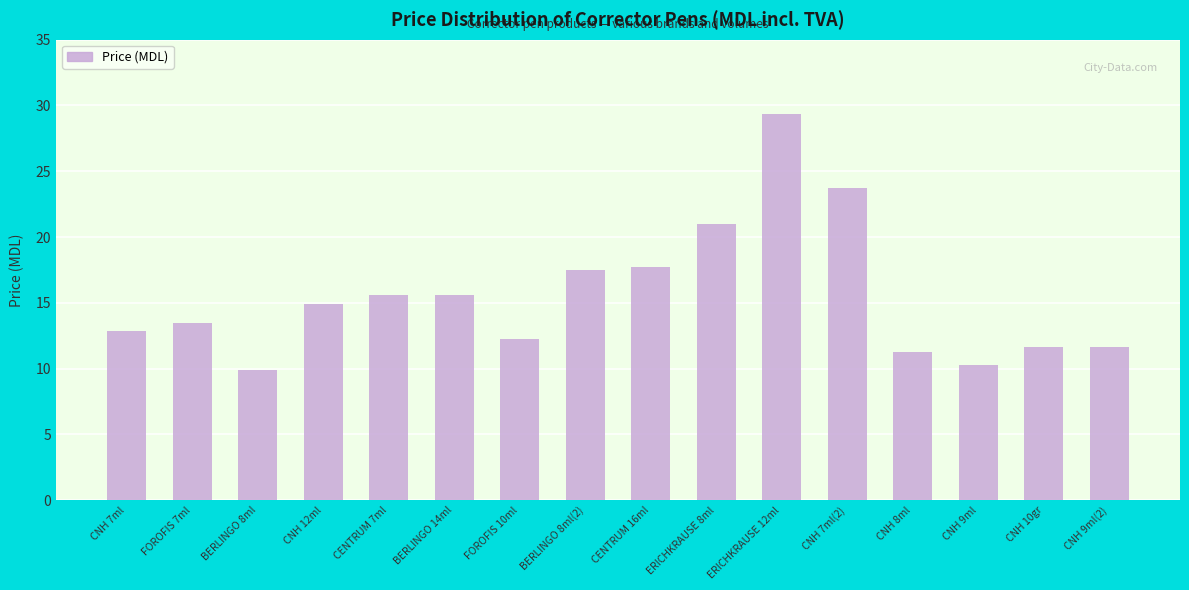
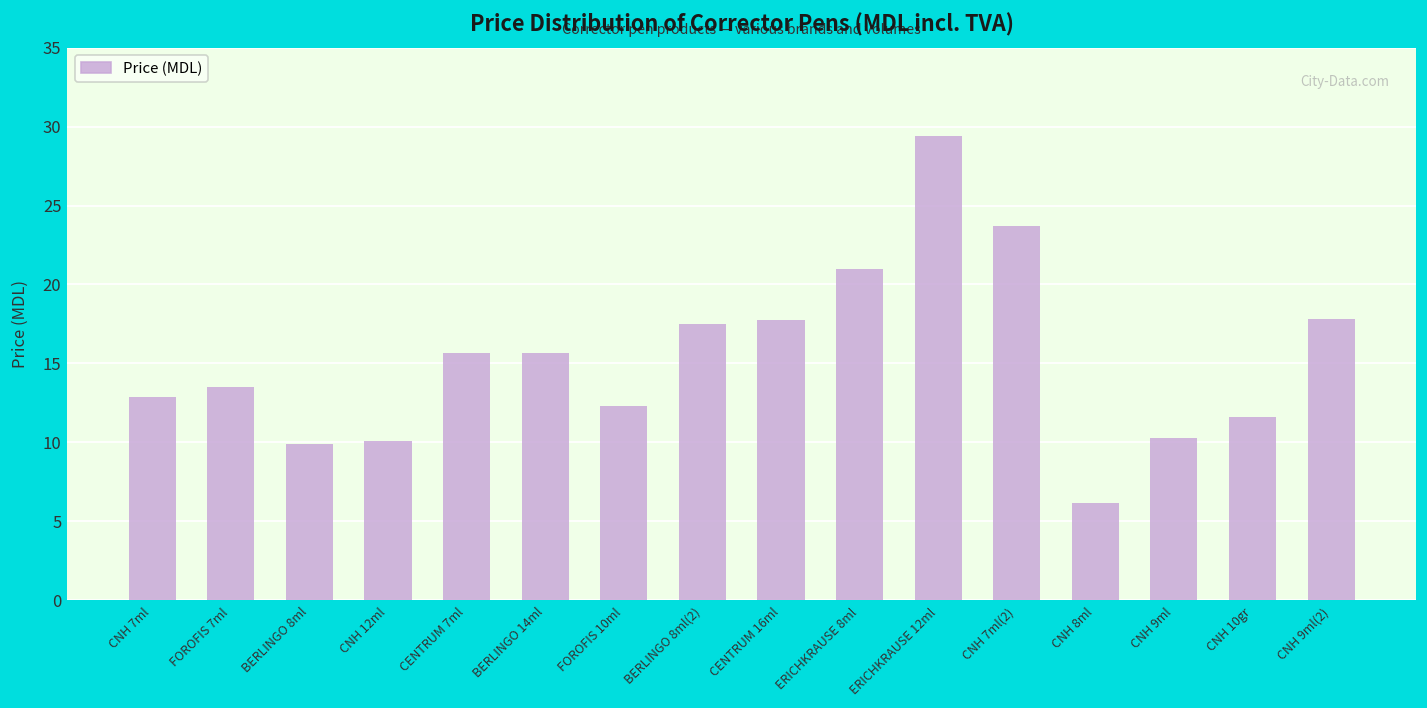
  {
    "CNH 7ml": 12.9,
    "FOROFIS 7ml": 13.5,
    "BERLINGO 8ml": 9.9,
-   "CNH 12ml": 14.9,
+   "CNH 12ml": 10.1,
    "CENTRUM 7ml": 15.6,
    "BERLINGO 14ml": 15.6,
    "FOROFIS 10ml": 12.3,
    "BERLINGO 8ml(2)": 17.5,
    "CENTRUM 16ml": 17.8,
    "ERICHKRAUSE 8ml": 21.0,
    "ERICHKRAUSE 12ml": 29.4,
    "CNH 7ml(2)": 23.7,
-   "CNH 8ml": 11.3,
+   "CNH 8ml": 6.2,
    "CNH 9ml": 10.3,
    "CNH 10gr": 11.6,
-   "CNH 9ml(2)": 11.6
+   "CNH 9ml(2)": 17.8
  }
